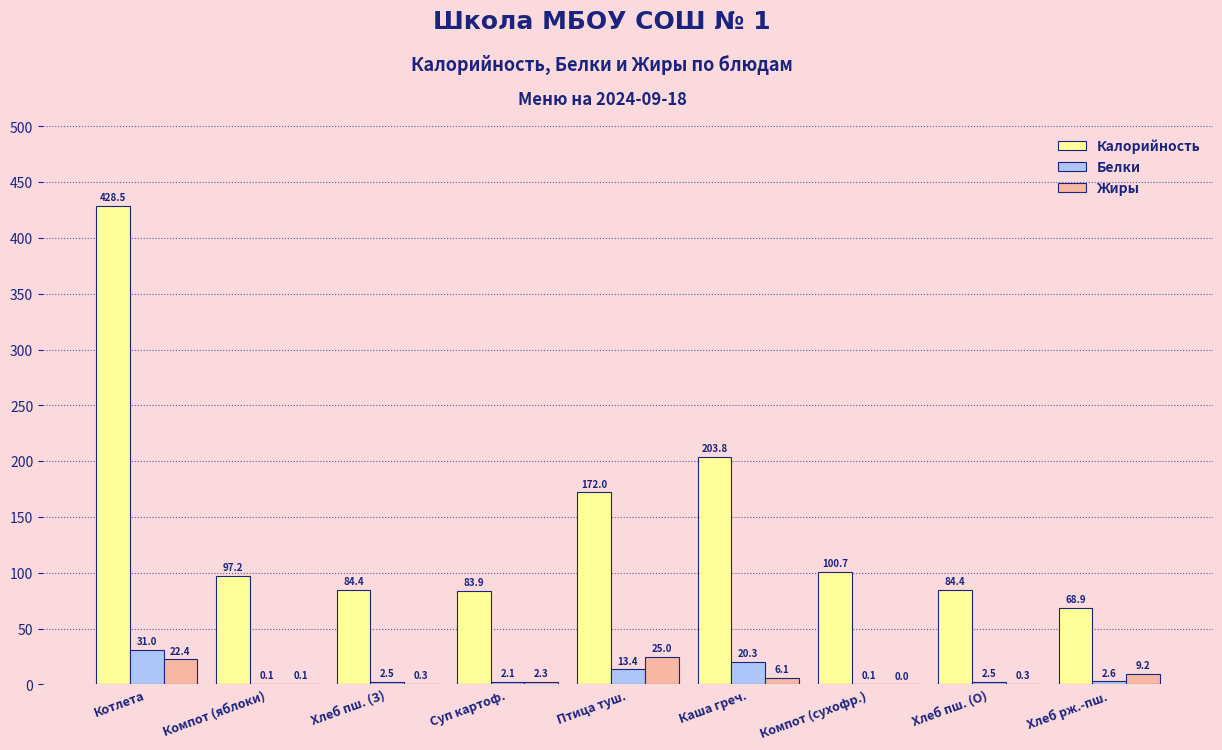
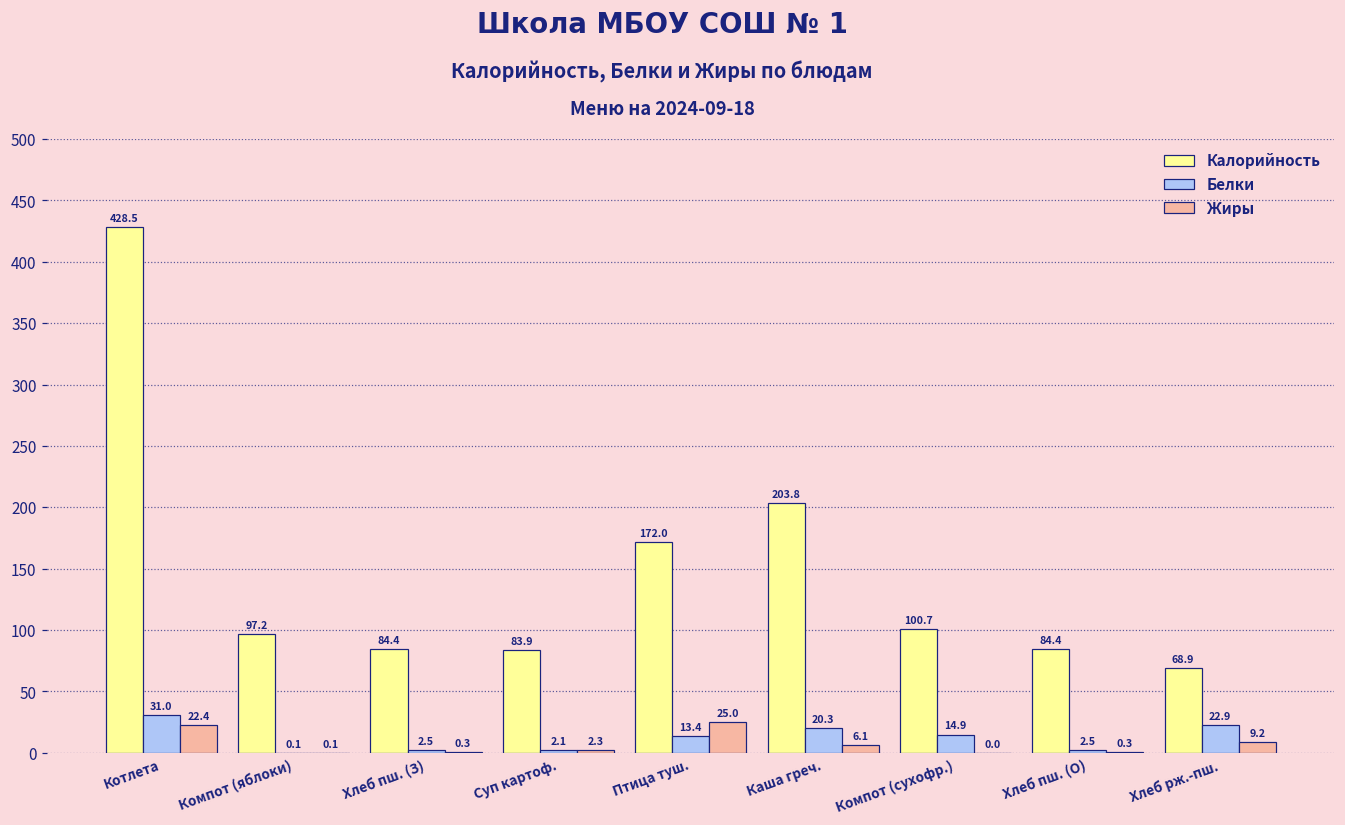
  {
    "Калорийность": {
      "Котлета": 428.5,
      "Компот (яблоки)": 97.2,
      "Хлеб пш. (З)": 84.4,
      "Суп картоф.": 83.9,
      "Птица туш.": 172.0,
      "Каша греч.": 203.8,
      "Компот (сухофр.)": 100.7,
      "Хлеб пш. (О)": 84.4,
      "Хлеб рж.-пш.": 68.9
    },
    "Белки": {
      "Котлета": 31.0,
      "Компот (яблоки)": 0.1,
      "Хлеб пш. (З)": 2.5,
      "Суп картоф.": 2.1,
      "Птица туш.": 13.4,
      "Каша греч.": 20.3,
-     "Компот (сухофр.)": 0.1,
+     "Компот (сухофр.)": 14.9,
      "Хлеб пш. (О)": 2.5,
-     "Хлеб рж.-пш.": 2.6
+     "Хлеб рж.-пш.": 22.9
    },
    "Жиры": {
      "Котлета": 22.4,
      "Компот (яблоки)": 0.1,
      "Хлеб пш. (З)": 0.3,
      "Суп картоф.": 2.3,
      "Птица туш.": 25.0,
      "Каша греч.": 6.1,
      "Компот (сухофр.)": 0.0,
      "Хлеб пш. (О)": 0.3,
      "Хлеб рж.-пш.": 9.2
    }
  }
